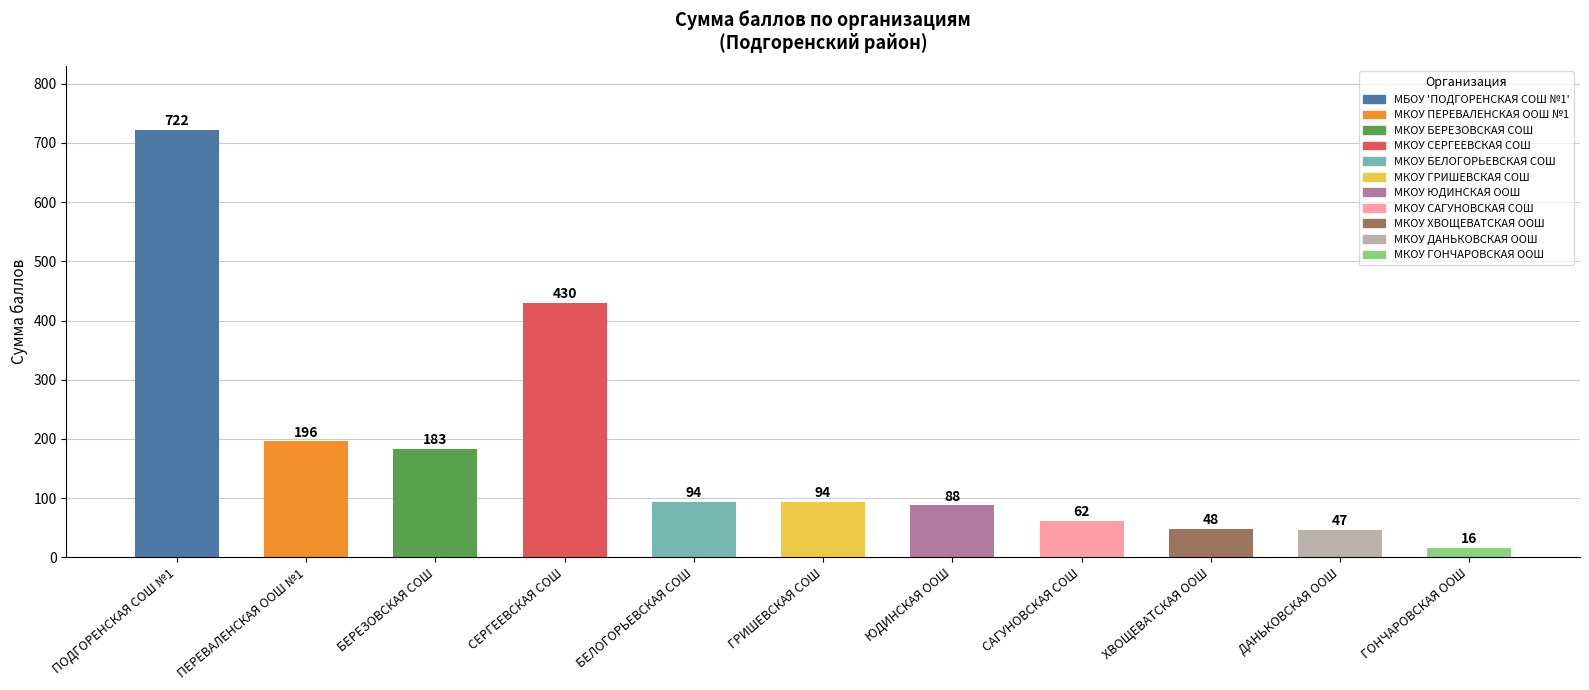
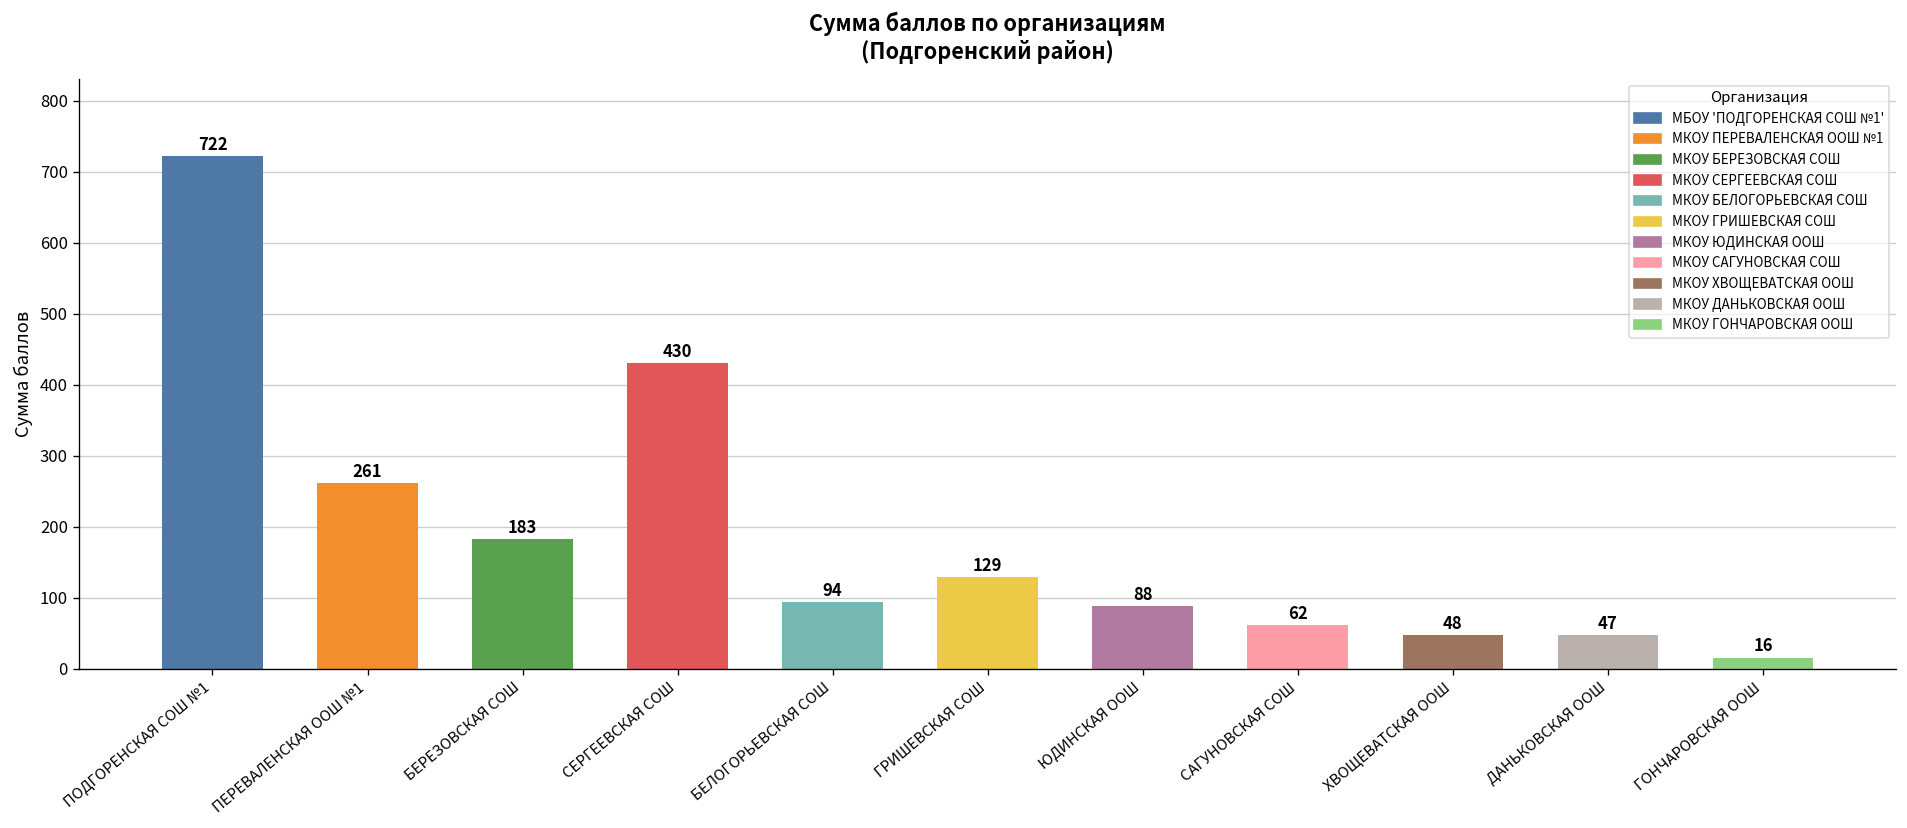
  {
    "ПОДГОРЕНСКАЯ СОШ №1": 722,
-   "ПЕРЕВАЛЕНСКАЯ ООШ №1": 196,
+   "ПЕРЕВАЛЕНСКАЯ ООШ №1": 261,
    "БЕРЕЗОВСКАЯ СОШ": 183,
    "СЕРГЕЕВСКАЯ СОШ": 430,
    "БЕЛОГОРЬЕВСКАЯ СОШ": 94,
-   "ГРИШЕВСКАЯ СОШ": 94,
+   "ГРИШЕВСКАЯ СОШ": 129,
    "ЮДИНСКАЯ ООШ": 88,
    "САГУНОВСКАЯ СОШ": 62,
    "ХВОЩЕВАТСКАЯ ООШ": 48,
    "ДАНЬКОВСКАЯ ООШ": 47,
    "ГОНЧАРОВСКАЯ ООШ": 16
  }
